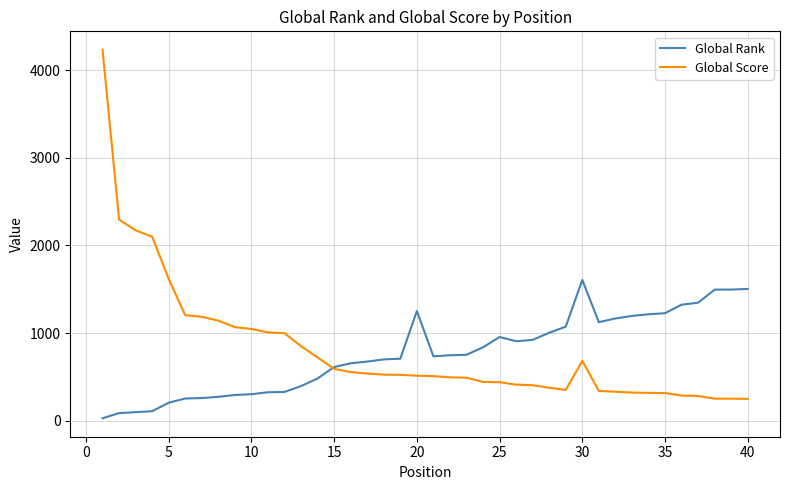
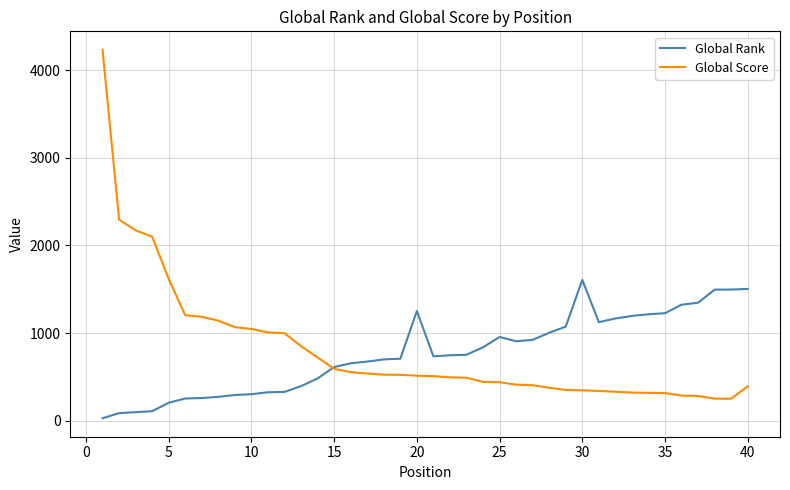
  {
    "Global Rank": {
      "5": 200,
      "10": 300,
      "20": 1300,
      "25": 1000,
      "30": 1600,
      "35": 1200,
      "40": 1500
    },
    "Global Score": {
      "5": 1600,
      "10": 1000,
      "20": 500,
      "25": 400,
-     "30": 700,
+     "30": 300,
      "35": 300,
-     "40": 200
+     "40": 400
    }
  }
